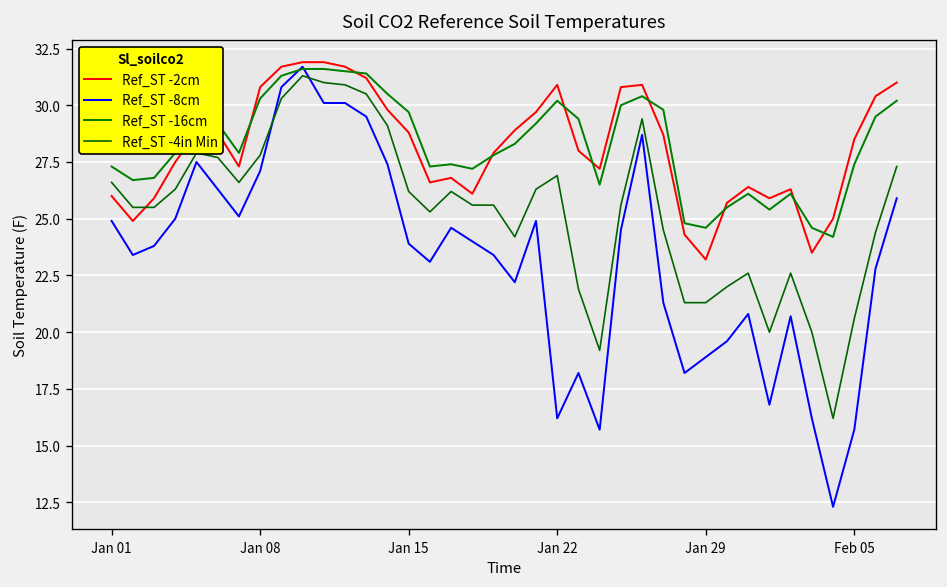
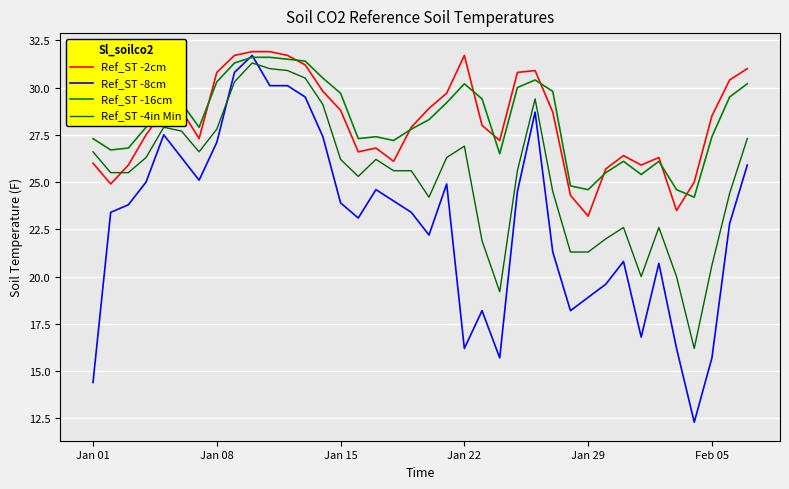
  {
    "Ref_ST -2cm": {
      "Jan 01": 26.0,
      "Jan 08": 30.8,
      "Jan 15": 28.8,
-     "Jan 22": 30.9,
+     "Jan 22": 31.7,
      "Jan 29": 23.2,
      "Feb 05": 28.5
    },
    "Ref_ST -8cm": {
-     "Jan 01": 24.9,
+     "Jan 01": 14.4,
      "Jan 08": 27.1,
      "Jan 15": 23.9,
      "Jan 22": 16.2,
      "Jan 29": 18.9,
      "Feb 05": 15.7
    }
  }
